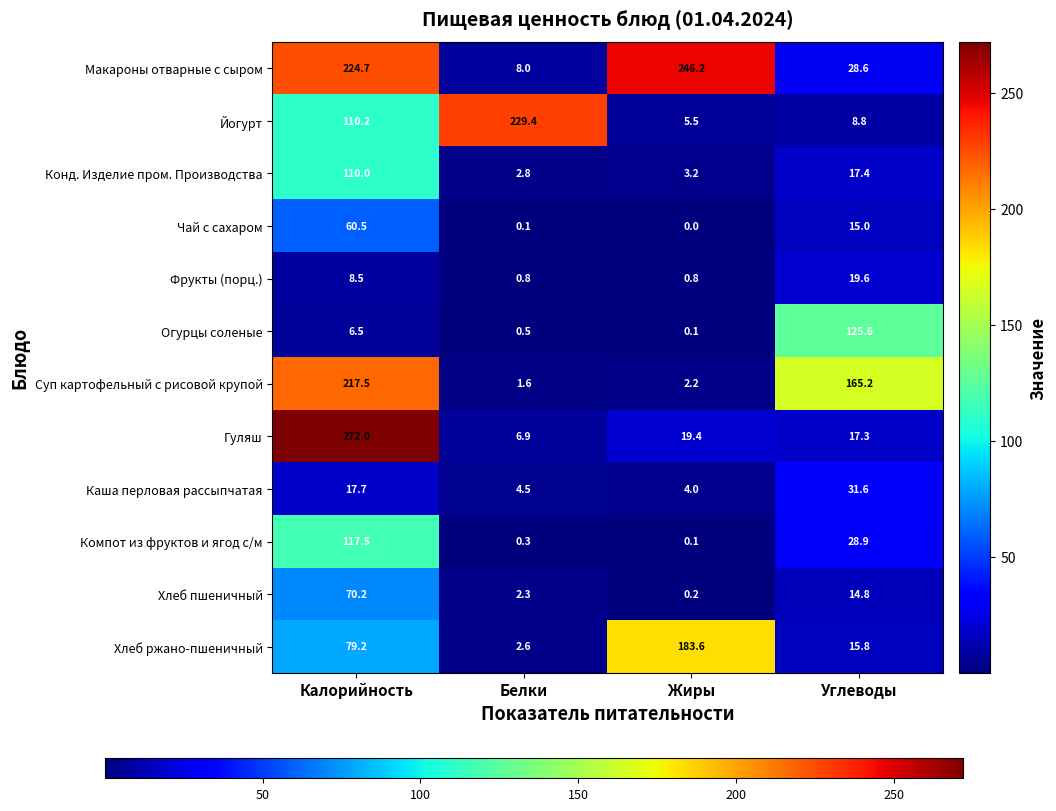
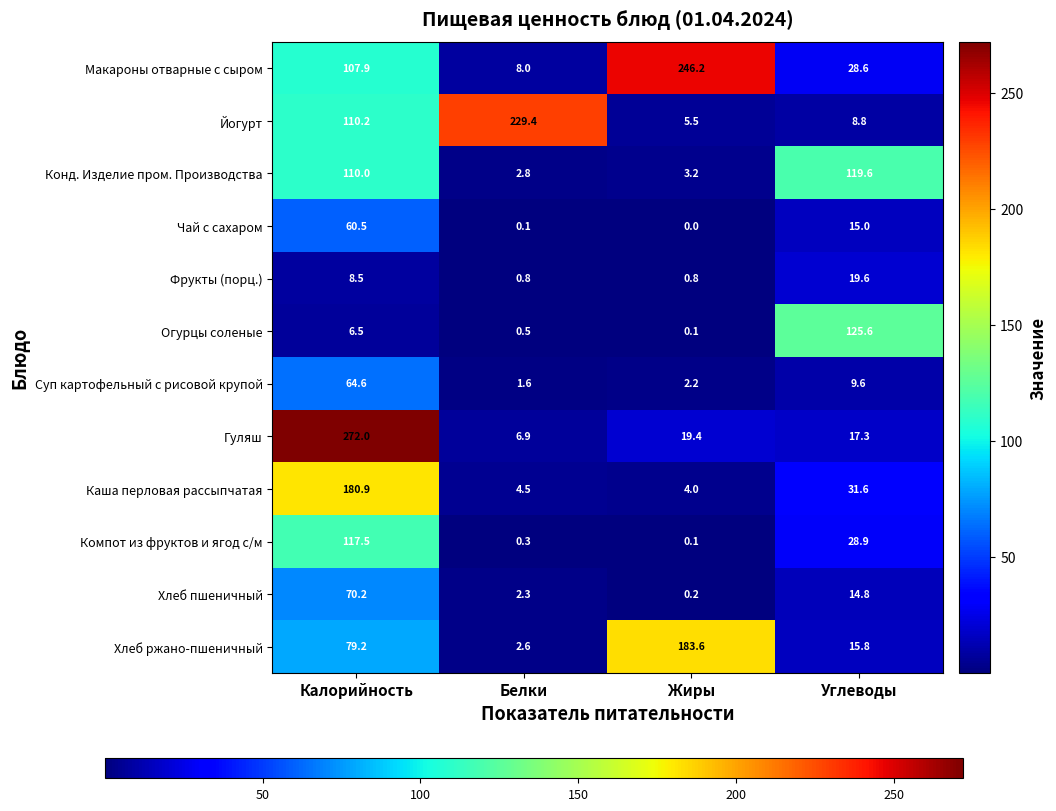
  {
    "Макароны отварные с сыром": {
-     "Калорийность": 224.7,
+     "Калорийность": 107.9,
      "Белки": 8.0,
      "Жиры": 246.2,
      "Углеводы": 28.6
    },
    "Йогурт": {
      "Калорийность": 110.2,
      "Белки": 229.4,
      "Жиры": 5.5,
      "Углеводы": 8.8
    },
    "Конд. Изделие пром. Производства": {
      "Калорийность": 110.0,
      "Белки": 2.8,
      "Жиры": 3.2,
-     "Углеводы": 17.4
+     "Углеводы": 119.6
    },
    "Чай с сахаром": {
      "Калорийность": 60.5,
      "Белки": 0.1,
      "Жиры": 0.0,
      "Углеводы": 15.0
    },
    "Фрукты (порц.)": {
      "Калорийность": 8.5,
      "Белки": 0.8,
      "Жиры": 0.8,
      "Углеводы": 19.6
    },
    "Огурцы соленые": {
      "Калорийность": 6.5,
      "Белки": 0.5,
      "Жиры": 0.1,
      "Углеводы": 125.6
    },
    "Суп картофельный с рисовой крупой": {
-     "Калорийность": 217.5,
+     "Калорийность": 64.6,
      "Белки": 1.6,
      "Жиры": 2.2,
-     "Углеводы": 165.2
+     "Углеводы": 9.6
    },
    "Гуляш": {
      "Калорийность": 272.0,
      "Белки": 6.9,
      "Жиры": 19.4,
      "Углеводы": 17.3
    },
    "Каша перловая рассыпчатая": {
-     "Калорийность": 17.7,
+     "Калорийность": 180.9,
      "Белки": 4.5,
      "Жиры": 4.0,
      "Углеводы": 31.6
    },
    "Компот из фруктов и ягод с/м": {
      "Калорийность": 117.5,
      "Белки": 0.3,
      "Жиры": 0.1,
      "Углеводы": 28.9
    },
    "Хлеб пшеничный": {
      "Калорийность": 70.2,
      "Белки": 2.3,
      "Жиры": 0.2,
      "Углеводы": 14.8
    },
    "Хлеб ржано-пшеничный": {
      "Калорийность": 79.2,
      "Белки": 2.6,
      "Жиры": 183.6,
      "Углеводы": 15.8
    }
  }
